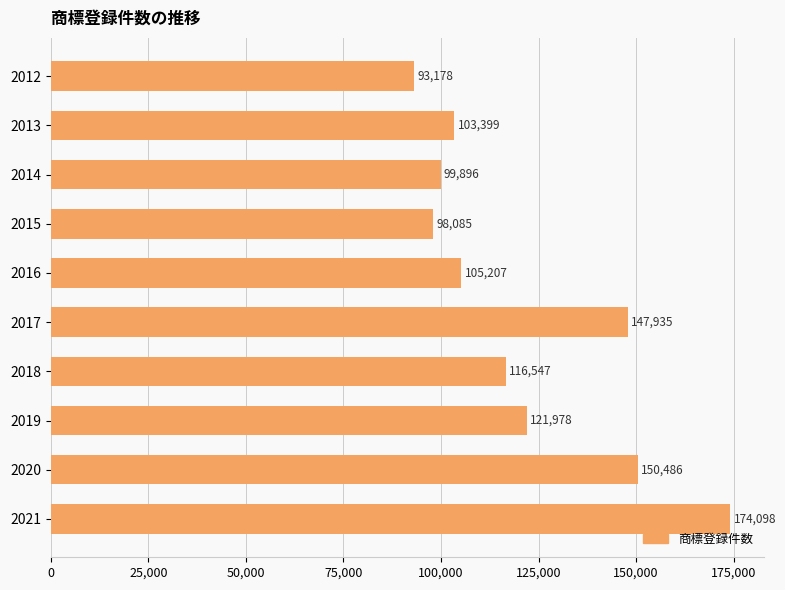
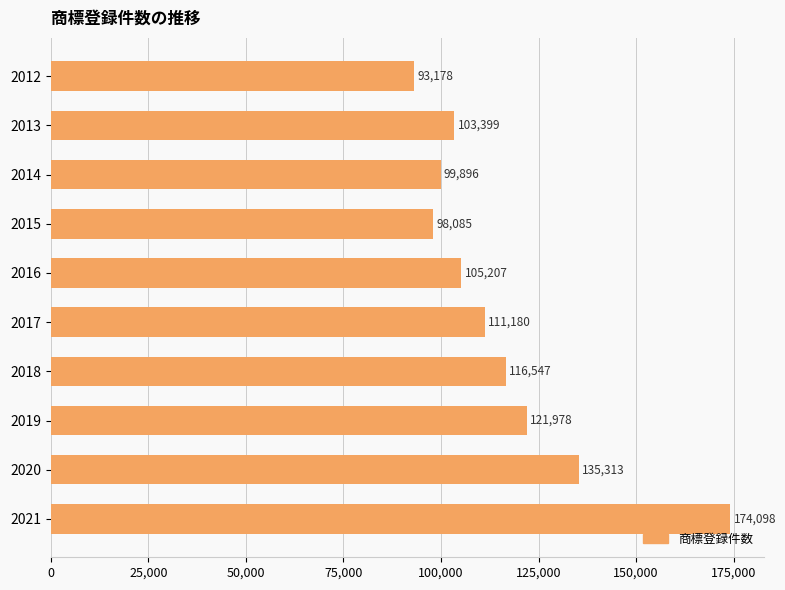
  {
    "2012": "93,178",
    "2013": "103,399",
    "2014": "99,896",
    "2015": "98,085",
    "2016": "105,207",
-   "2017": "147,935",
+   "2017": "111,180",
    "2018": "116,547",
    "2019": "121,978",
-   "2020": "150,486",
+   "2020": "135,313",
    "2021": "174,098"
  }
